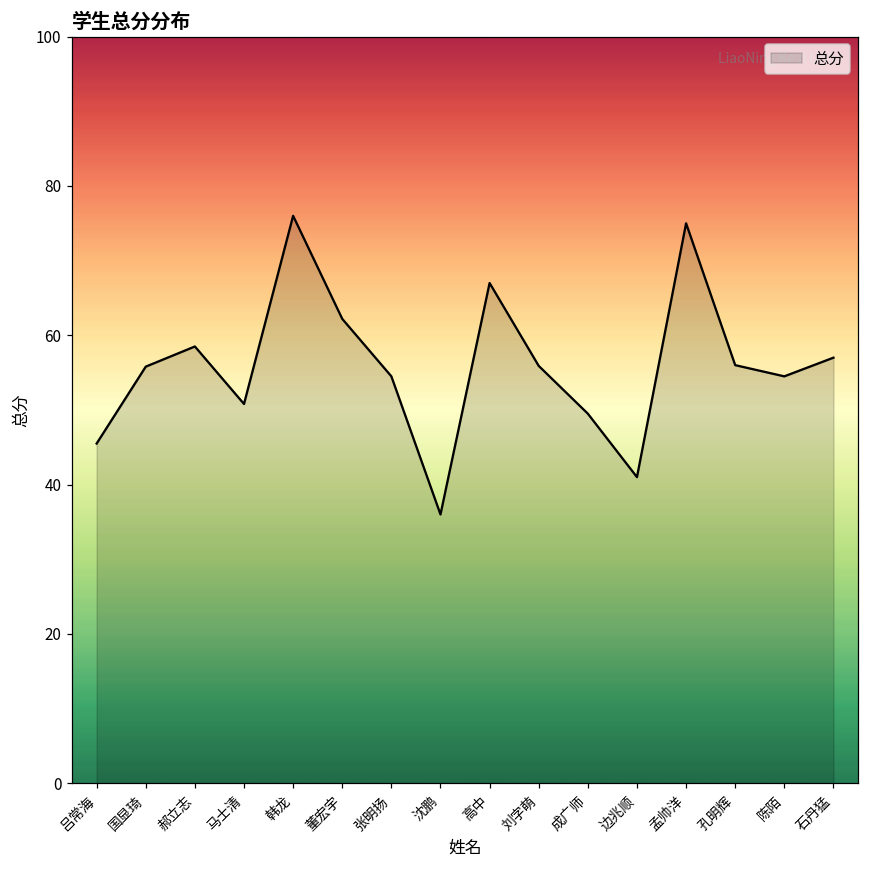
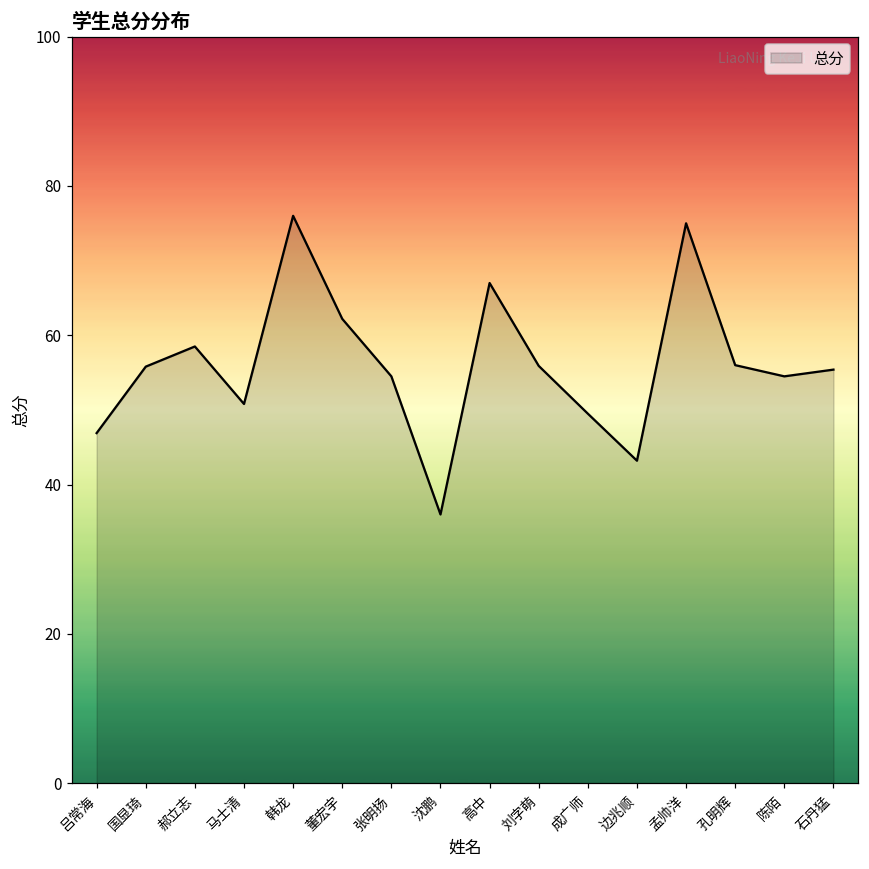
  {
-   "吕常海": 46,
+   "吕常海": 47,
    "国显琦": 56,
    "郝立志": 59,
    "马士清": 51,
    "韩龙": 76,
    "董宏宇": 62,
    "张明扬": 55,
    "沈鹏": 36,
    "高中": 67,
    "刘字萌": 56,
    "成广师": 50,
-   "边兆顺": 41,
+   "边兆顺": 43,
    "孟帅洋": 75,
    "孔明辉": 56,
    "陈陌": 55,
-   "石丹猛": 57
+   "石丹猛": 55
  }
